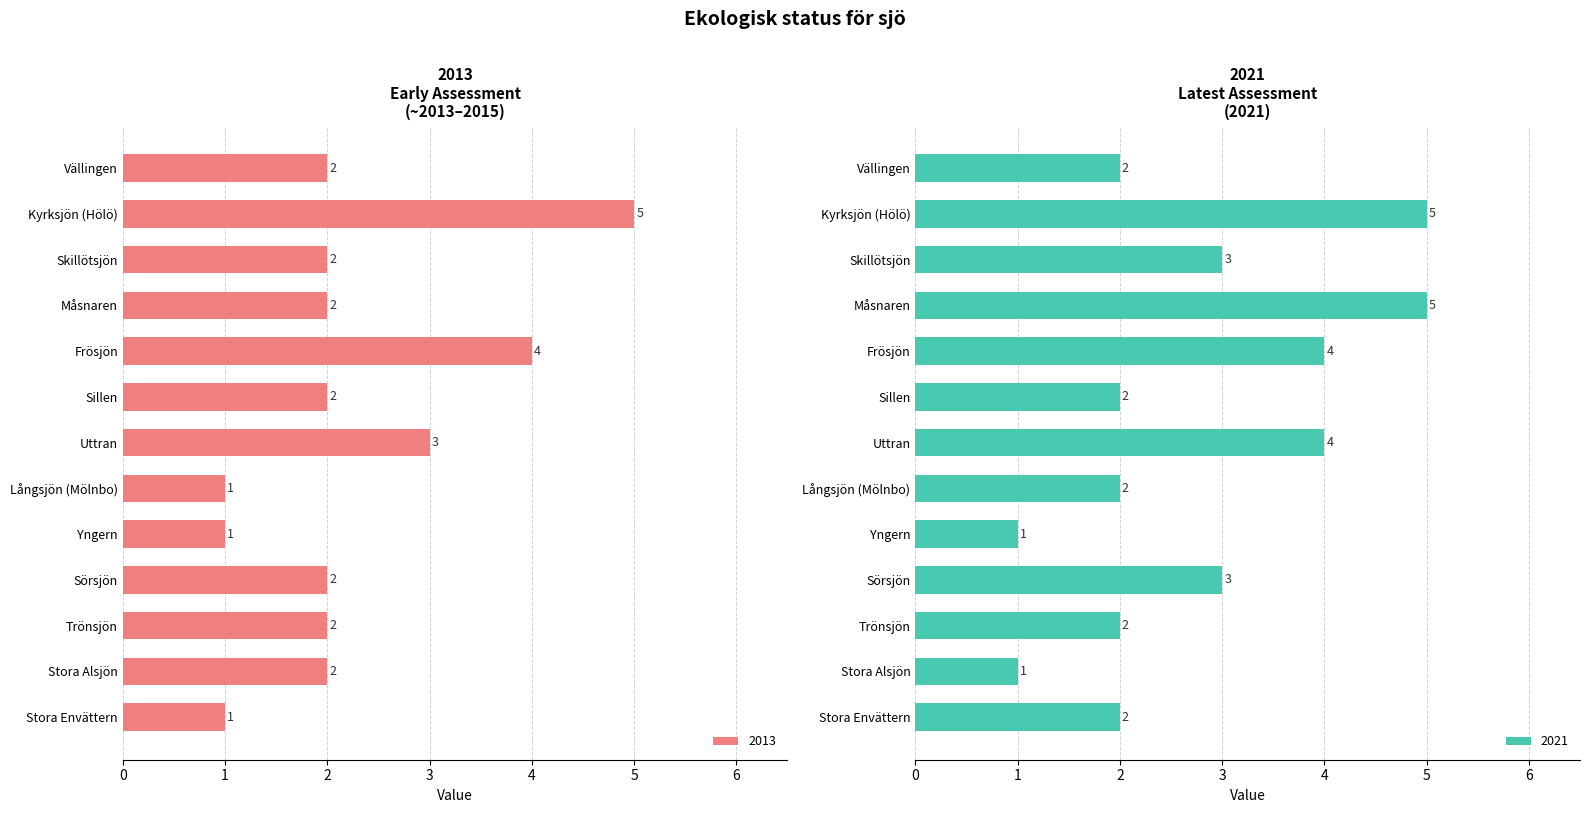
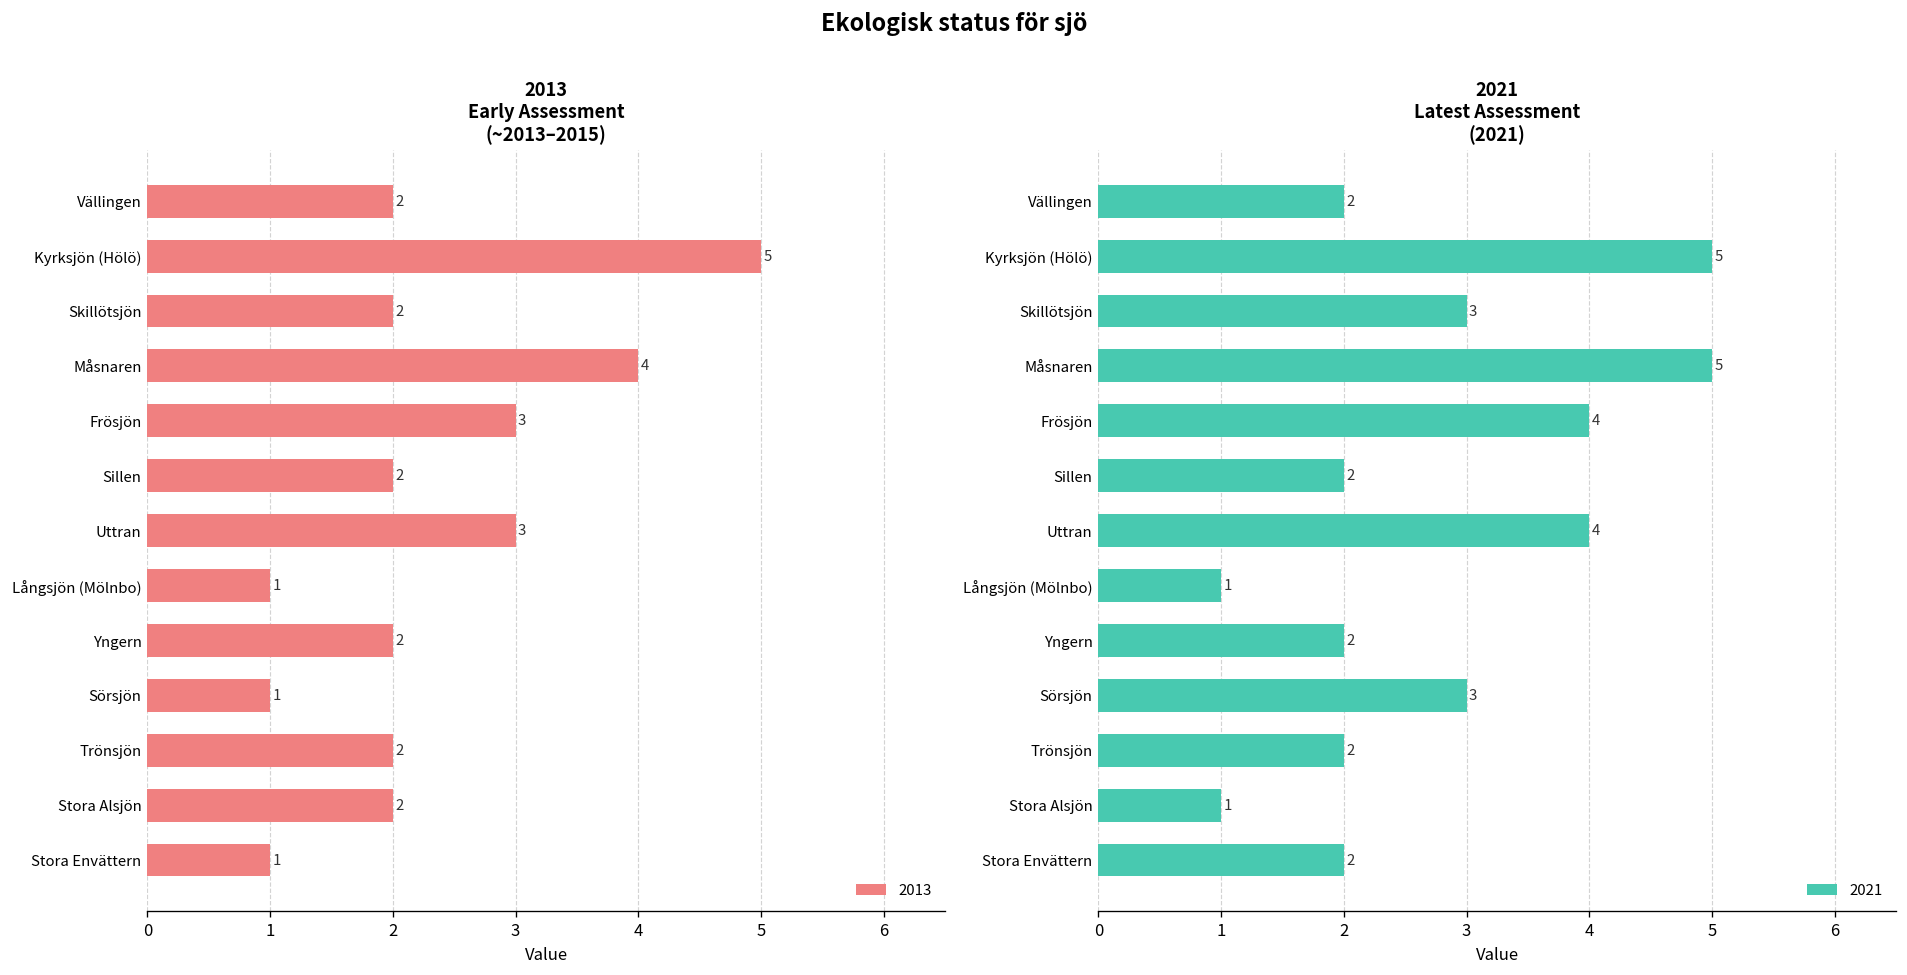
  {
    "2013 Early Assessment (~2013–2015)": {
      "Vällingen": 2,
      "Kyrksjön (Hölö)": 5,
      "Skillötsjön": 2,
-     "Måsnaren": 2,
-     "Frösjön": 4,
+     "Måsnaren": 4,
+     "Frösjön": 3,
      "Sillen": 2,
      "Uttran": 3,
      "Långsjön (Mölnbo)": 1,
-     "Yngern": 1,
-     "Sörsjön": 2,
+     "Yngern": 2,
+     "Sörsjön": 1,
      "Trönsjön": 2,
      "Stora Alsjön": 2,
      "Stora Envättern": 1
    },
    "2021 Latest Assessment (2021)": {
      "Vällingen": 2,
      "Kyrksjön (Hölö)": 5,
      "Skillötsjön": 3,
      "Måsnaren": 5,
      "Frösjön": 4,
      "Sillen": 2,
      "Uttran": 4,
-     "Långsjön (Mölnbo)": 2,
-     "Yngern": 1,
+     "Långsjön (Mölnbo)": 1,
+     "Yngern": 2,
      "Sörsjön": 3,
      "Trönsjön": 2,
      "Stora Alsjön": 1,
      "Stora Envättern": 2
    }
  }
